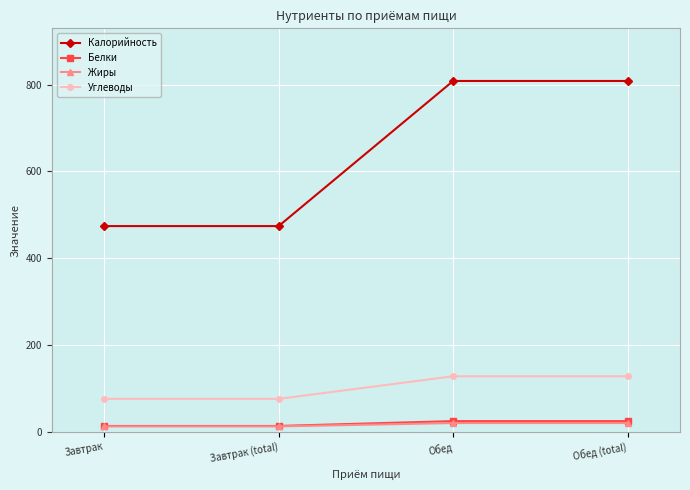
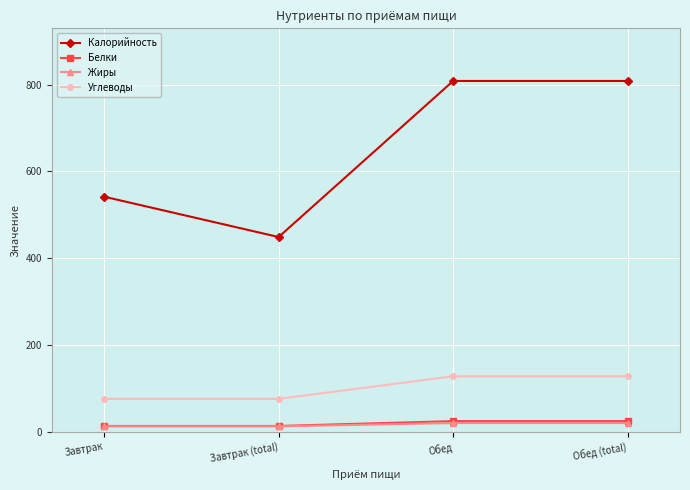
  {
    "Калорийность": {
-     "Завтрак": 470,
-     "Завтрак (total)": 470,
+     "Завтрак": 540,
+     "Завтрак (total)": 450,
      "Обед": 810,
      "Обед (total)": 810
    },
    "Углеводы": {
      "Завтрак": 80,
      "Завтрак (total)": 80,
      "Обед": 130,
      "Обед (total)": 130
    }
  }
